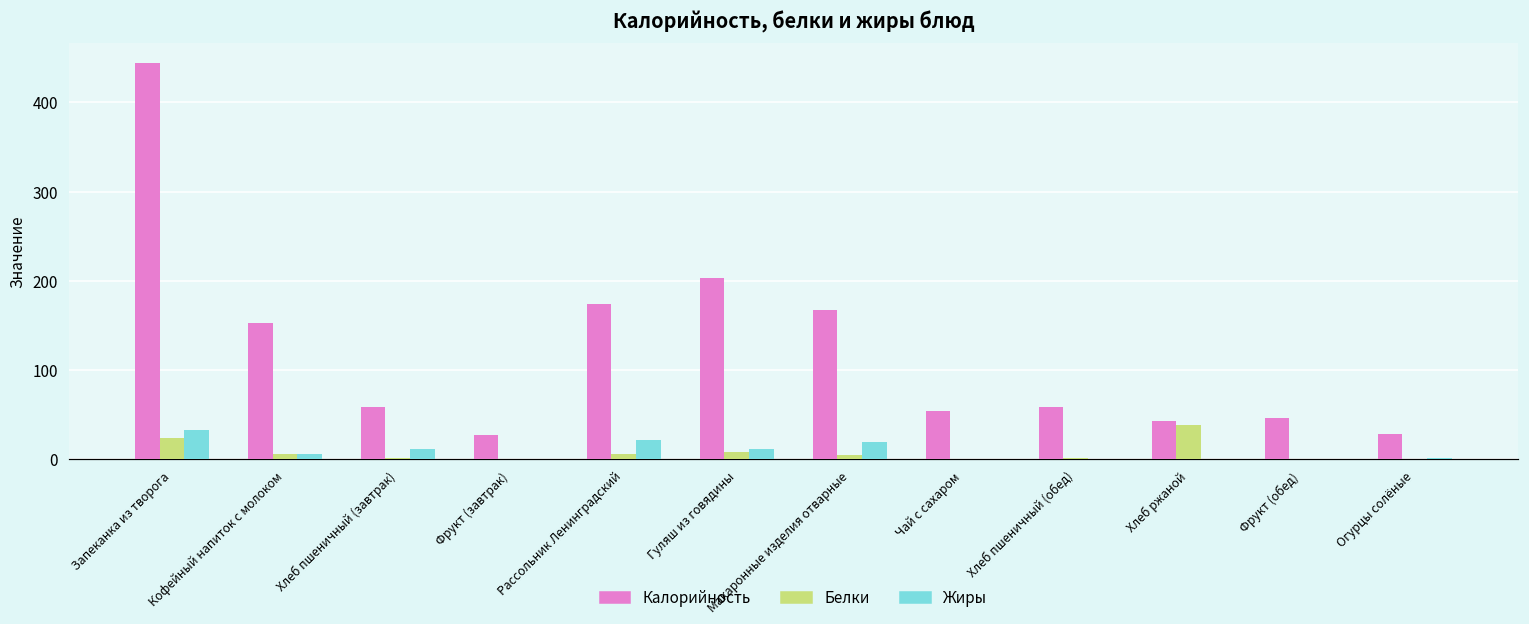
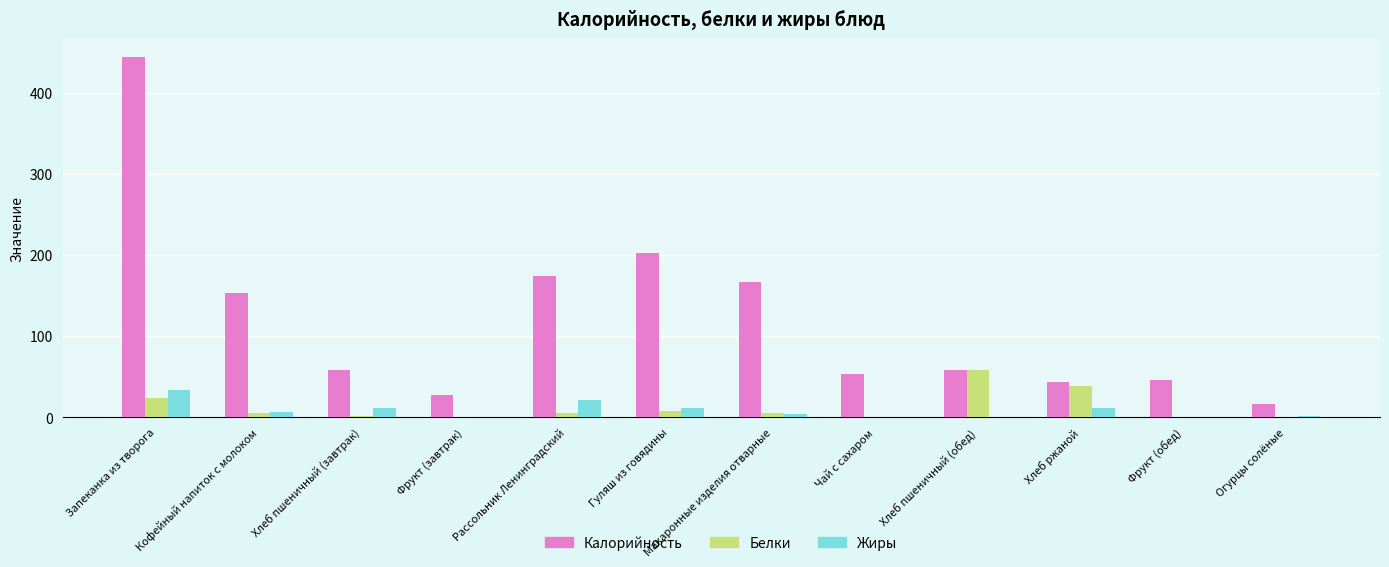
  {
    "Калорийность": {
      "Запеканка из творога": 440,
      "Кофейный напиток с молоком": 150,
      "Хлеб пшеничный (завтрак)": 60,
      "Фрукт (завтрак)": 30,
      "Рассольник Ленинградский": 170,
      "Гуляш из говядины": 200,
      "Макаронные изделия отварные": 170,
      "Чай с сахаром": 50,
      "Хлеб пшеничный (обед)": 60,
      "Хлеб ржаной": 40,
      "Фрукт (обед)": 50,
-     "Огурцы солёные": 30
+     "Огурцы солёные": 20
    },
    "Белки": {
      "Запеканка из творога": 20,
      "Кофейный напиток с молоком": 10,
      "Рассольник Ленинградский": 10,
      "Гуляш из говядины": 10,
      "Макаронные изделия отварные": 10,
-     "Хлеб пшеничный (обед)": 0,
+     "Хлеб пшеничный (обед)": 60,
      "Хлеб ржаной": 40
    },
    "Жиры": {
      "Запеканка из творога": 30,
      "Кофейный напиток с молоком": 10,
      "Хлеб пшеничный (завтрак)": 10,
      "Рассольник Ленинградский": 20,
      "Гуляш из говядины": 10,
-     "Макаронные изделия отварные": 20,
-     "Хлеб ржаной": 0
+     "Макаронные изделия отварные": 0,
+     "Хлеб ржаной": 10
    }
  }
